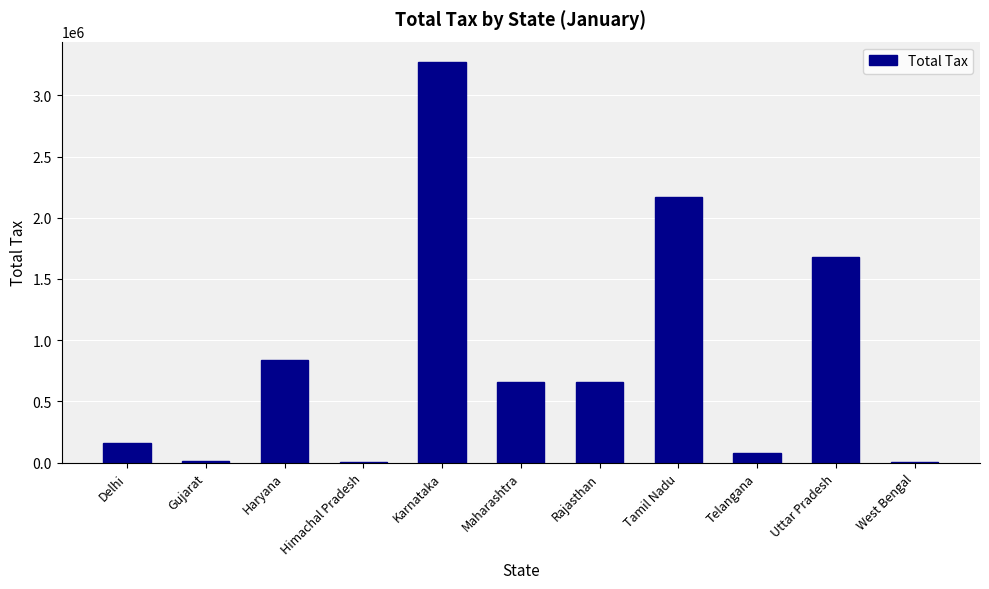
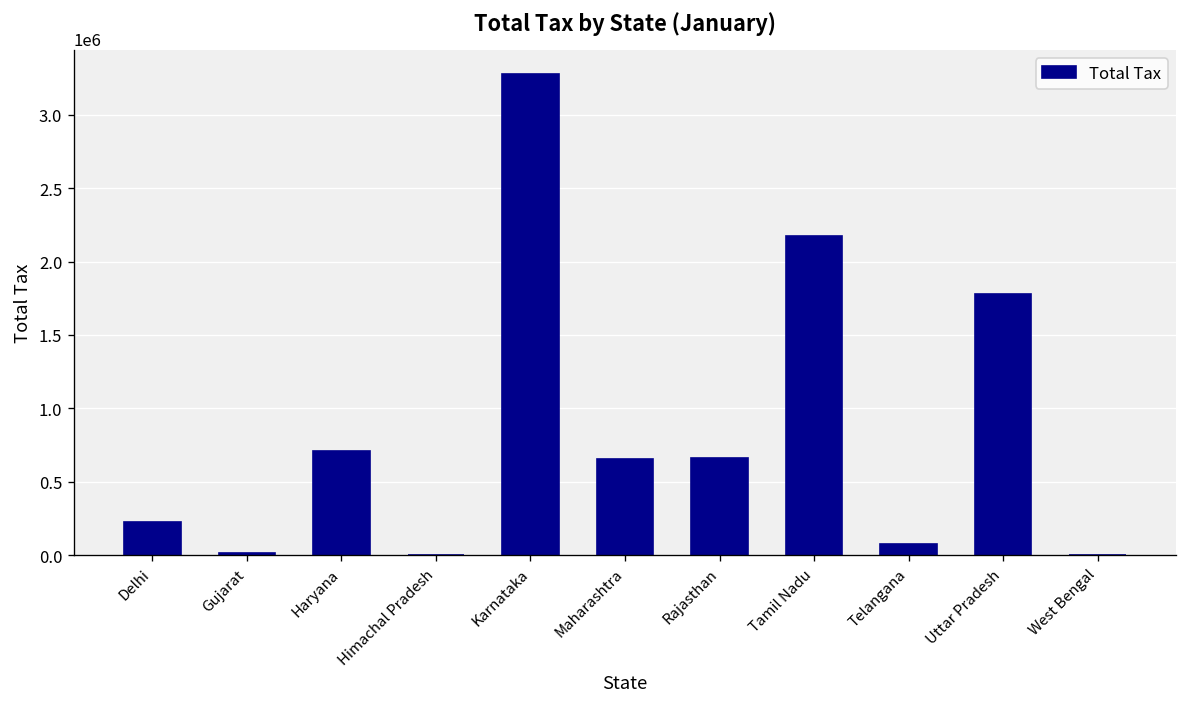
  {
-   "Delhi": 160000,
-   "Haryana": 840000,
+   "Delhi": 230000,
+   "Haryana": 710000,
    "Karnataka": 3280000,
    "Maharashtra": 660000,
    "Rajasthan": 660000,
    "Tamil Nadu": 2170000,
    "Telangana": 80000,
-   "Uttar Pradesh": 1680000
+   "Uttar Pradesh": 1780000
  }
